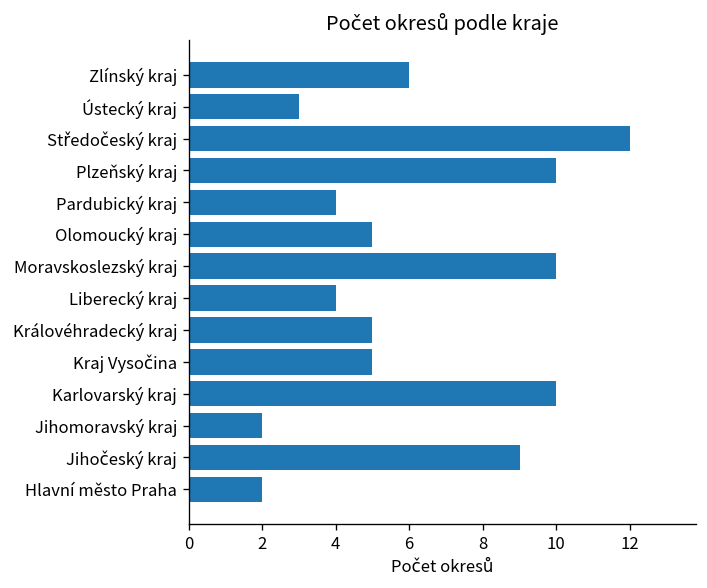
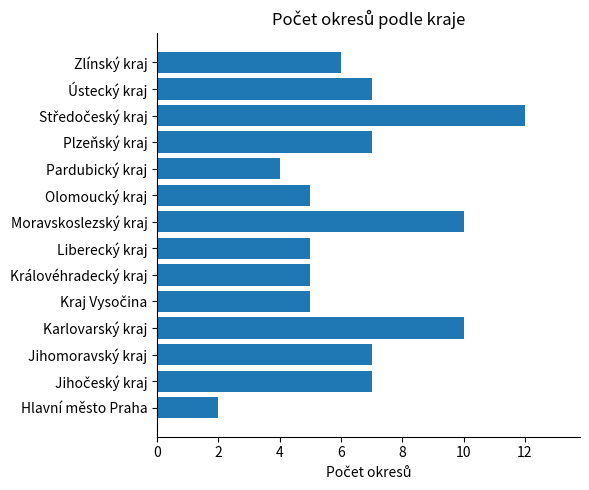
  {
    "Zlínský kraj": 6,
-   "Ústecký kraj": 3,
+   "Ústecký kraj": 7,
    "Středočeský kraj": 12,
-   "Plzeňský kraj": 10,
+   "Plzeňský kraj": 7,
    "Pardubický kraj": 4,
    "Olomoucký kraj": 5,
    "Moravskoslezský kraj": 10,
-   "Liberecký kraj": 4,
+   "Liberecký kraj": 5,
    "Královéhradecký kraj": 5,
    "Kraj Vysočina": 5,
    "Karlovarský kraj": 10,
-   "Jihomoravský kraj": 2,
-   "Jihočeský kraj": 9,
+   "Jihomoravský kraj": 7,
+   "Jihočeský kraj": 7,
    "Hlavní město Praha": 2
  }
